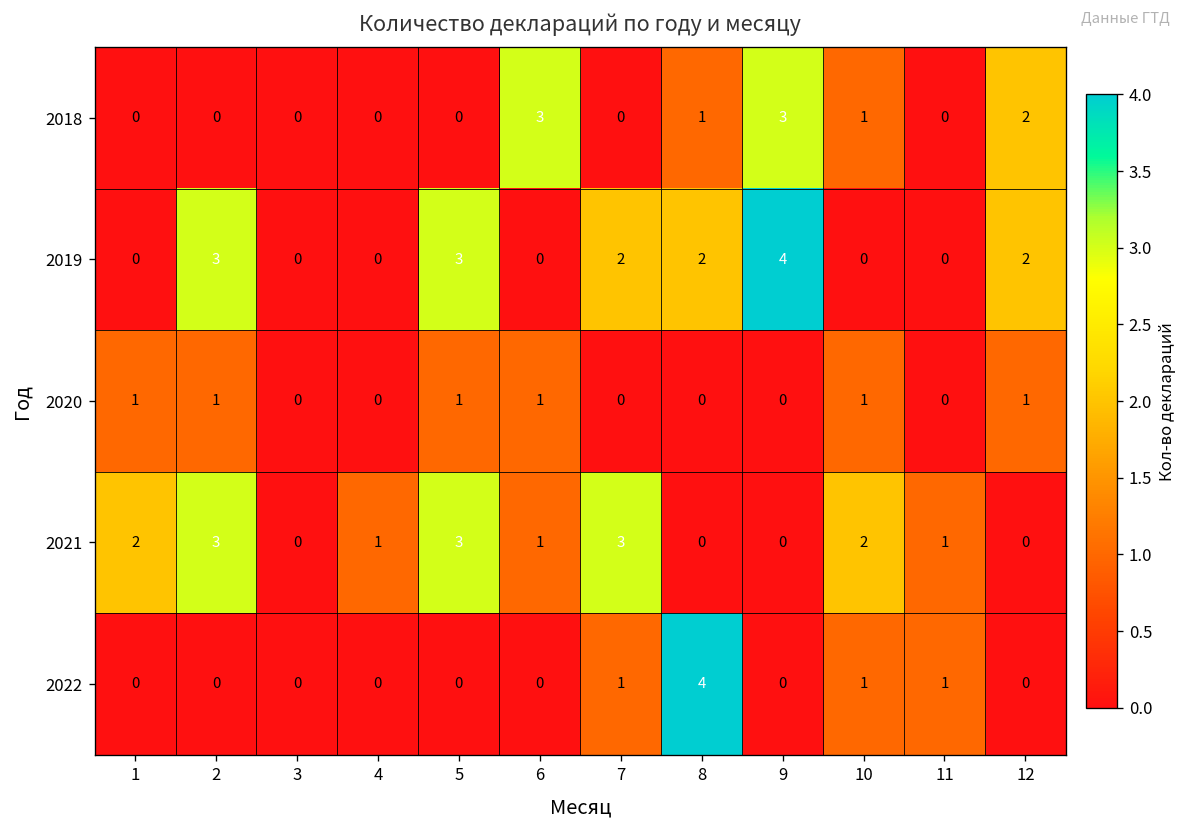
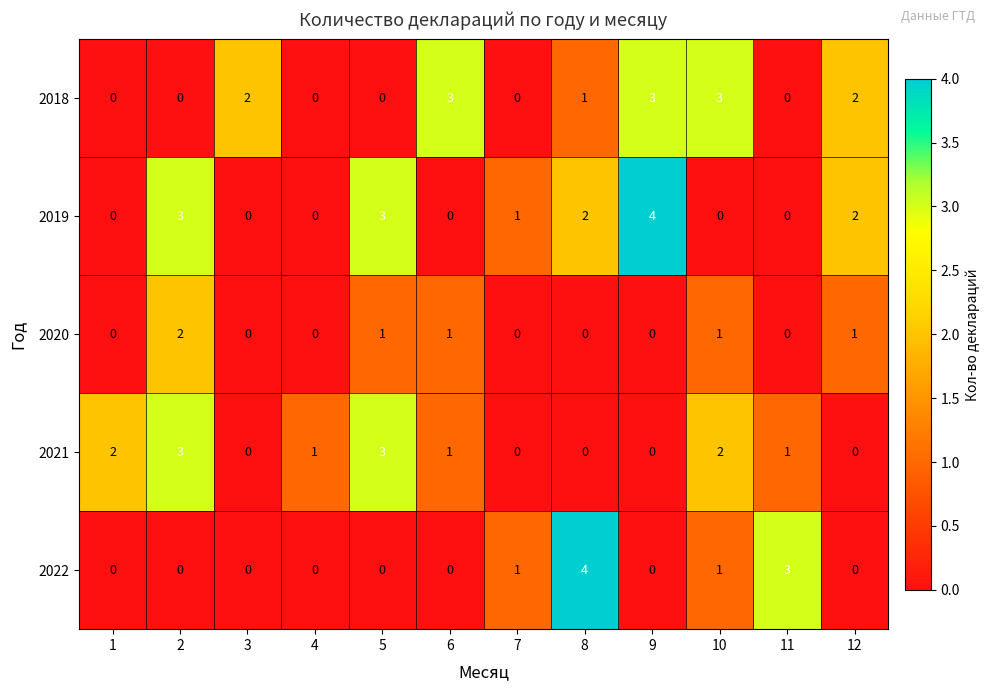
  {
    "2018": {
      "1": 0,
      "2": 0,
-     "3": 0,
+     "3": 2,
      "4": 0,
      "5": 0,
      "6": 3,
      "7": 0,
      "8": 1,
      "9": 3,
-     "10": 1,
+     "10": 3,
      "11": 0,
      "12": 2
    },
    "2019": {
      "1": 0,
      "2": 3,
      "3": 0,
      "4": 0,
      "5": 3,
      "6": 0,
-     "7": 2,
+     "7": 1,
      "8": 2,
      "9": 4,
      "10": 0,
      "11": 0,
      "12": 2
    },
    "2020": {
-     "1": 1,
-     "2": 1,
+     "1": 0,
+     "2": 2,
      "3": 0,
      "4": 0,
      "5": 1,
      "6": 1,
      "7": 0,
      "8": 0,
      "9": 0,
      "10": 1,
      "11": 0,
      "12": 1
    },
    "2021": {
      "1": 2,
      "2": 3,
      "3": 0,
      "4": 1,
      "5": 3,
      "6": 1,
-     "7": 3,
+     "7": 0,
      "8": 0,
      "9": 0,
      "10": 2,
      "11": 1,
      "12": 0
    },
    "2022": {
      "1": 0,
      "2": 0,
      "3": 0,
      "4": 0,
      "5": 0,
      "6": 0,
      "7": 1,
      "8": 4,
      "9": 0,
      "10": 1,
-     "11": 1,
+     "11": 3,
      "12": 0
    }
  }
